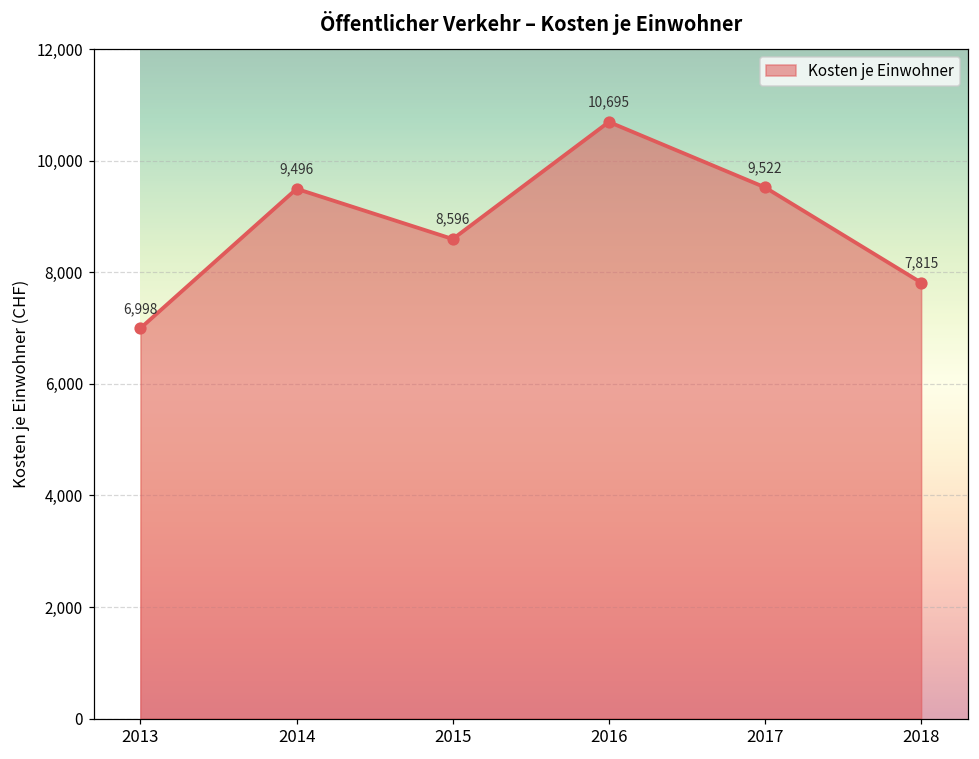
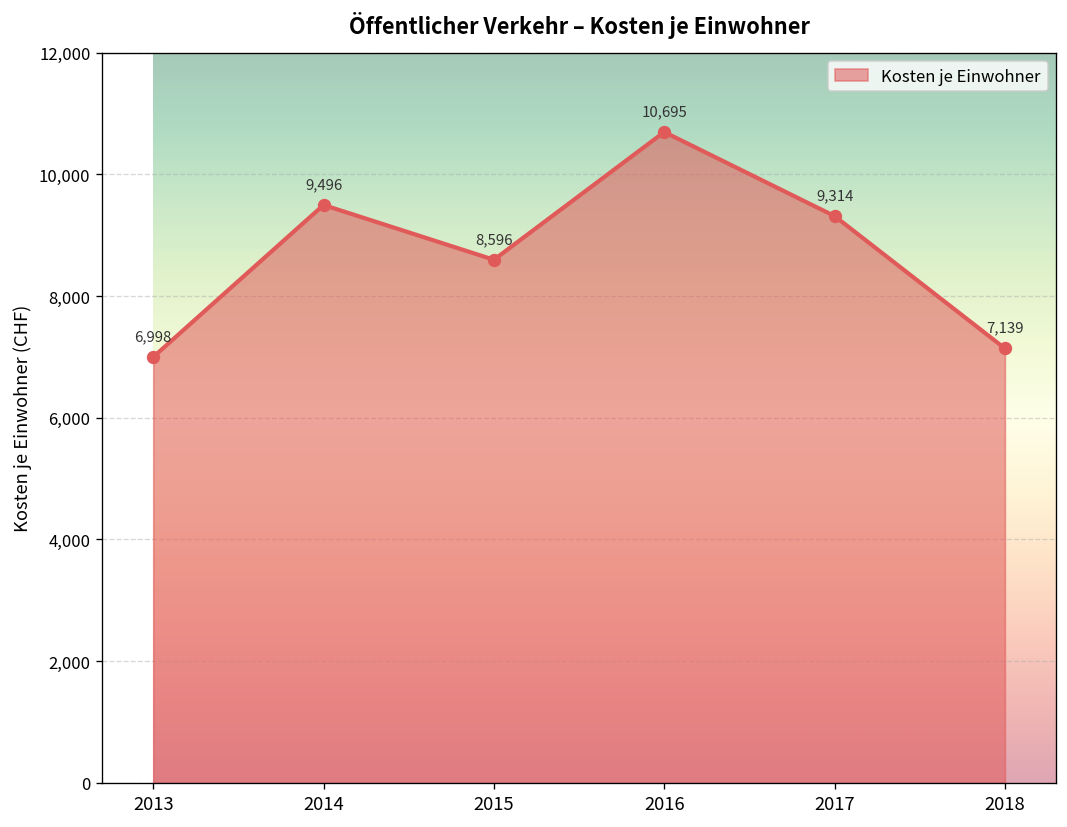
  {
    "2013": "6,998",
    "2014": "9,496",
    "2015": "8,596",
    "2016": "10,695",
-   "2017": "9,522",
-   "2018": "7,815"
+   "2017": "9,314",
+   "2018": "7,139"
  }
